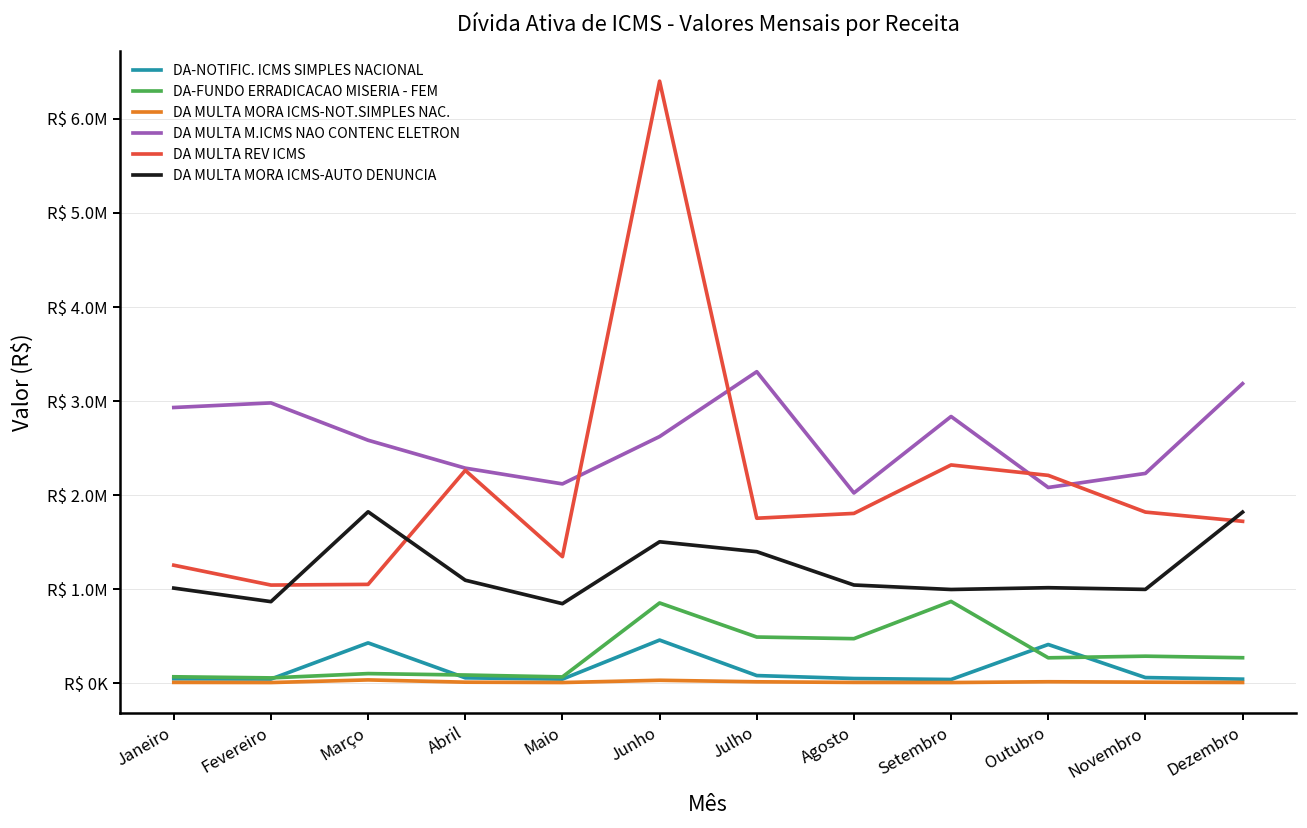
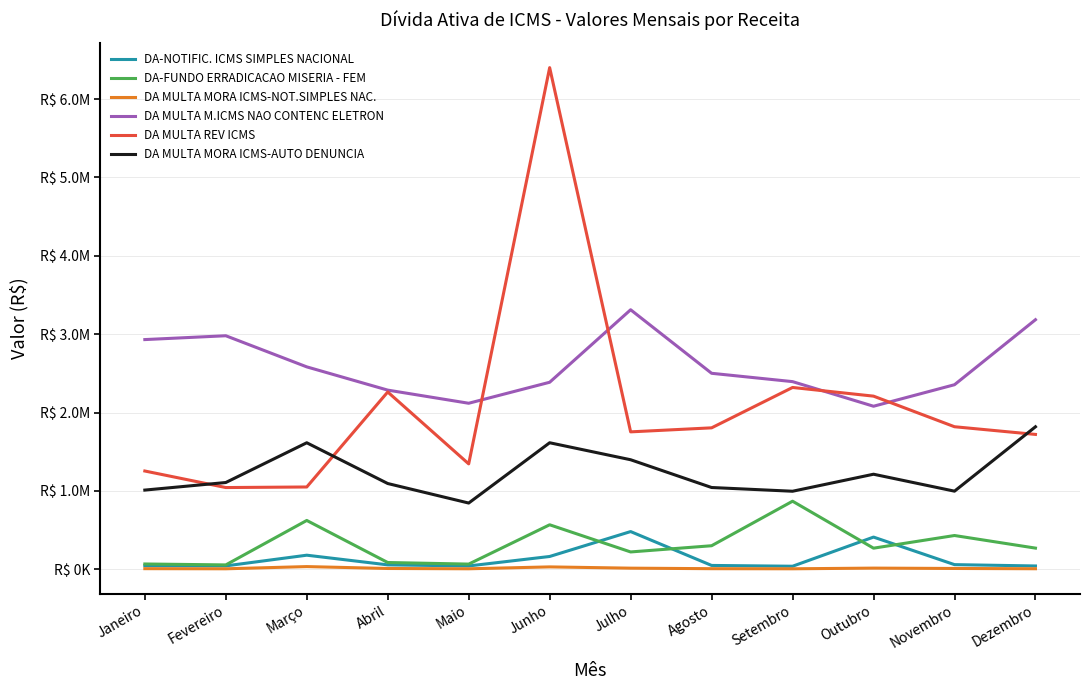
  {
    "DA-NOTIFIC. ICMS SIMPLES NACIONAL": {
-     "Março": "R$ 400000",
-     "Junho": "R$ 500000",
-     "Julho": "R$ 100000",
+     "Março": "R$ 200000",
+     "Junho": "R$ 200000",
+     "Julho": "R$ 500000",
      "Agosto": "R$ 0",
      "Setembro": "R$ 0",
      "Outubro": "R$ 400000",
      "Novembro": "R$ 100000",
      "Dezembro": "R$ 0"
    },
    "DA-FUNDO ERRADICACAO MISERIA - FEM": {
-     "Março": "R$ 100000",
-     "Junho": "R$ 900000",
-     "Julho": "R$ 500000",
-     "Agosto": "R$ 500000",
+     "Março": "R$ 600000",
+     "Junho": "R$ 600000",
+     "Julho": "R$ 200000",
+     "Agosto": "R$ 300000",
      "Setembro": "R$ 900000",
      "Outubro": "R$ 300000",
-     "Novembro": "R$ 300000",
+     "Novembro": "R$ 400000",
      "Dezembro": "R$ 300000"
    },
    "DA MULTA M.ICMS NAO CONTENC ELETRON": {
      "Janeiro": "R$ 2900000",
      "Fevereiro": "R$ 3000000",
      "Março": "R$ 2600000",
      "Maio": "R$ 2100000",
-     "Junho": "R$ 2600000",
+     "Junho": "R$ 2400000",
      "Julho": "R$ 3300000",
-     "Agosto": "R$ 2000000",
-     "Setembro": "R$ 2800000",
+     "Agosto": "R$ 2500000",
+     "Setembro": "R$ 2400000",
      "Outubro": "R$ 2100000",
-     "Novembro": "R$ 2200000",
+     "Novembro": "R$ 2400000",
      "Dezembro": "R$ 3200000"
    },
    "DA MULTA MORA ICMS-AUTO DENUNCIA": {
      "Janeiro": "R$ 1000000",
-     "Fevereiro": "R$ 900000",
-     "Março": "R$ 1800000",
+     "Fevereiro": "R$ 1100000",
+     "Março": "R$ 1600000",
      "Abril": "R$ 1100000",
      "Maio": "R$ 800000",
-     "Junho": "R$ 1500000",
+     "Junho": "R$ 1600000",
      "Julho": "R$ 1400000",
      "Agosto": "R$ 1000000",
      "Setembro": "R$ 1000000",
-     "Outubro": "R$ 1000000",
+     "Outubro": "R$ 1200000",
      "Novembro": "R$ 1000000",
      "Dezembro": "R$ 1800000"
    }
  }
